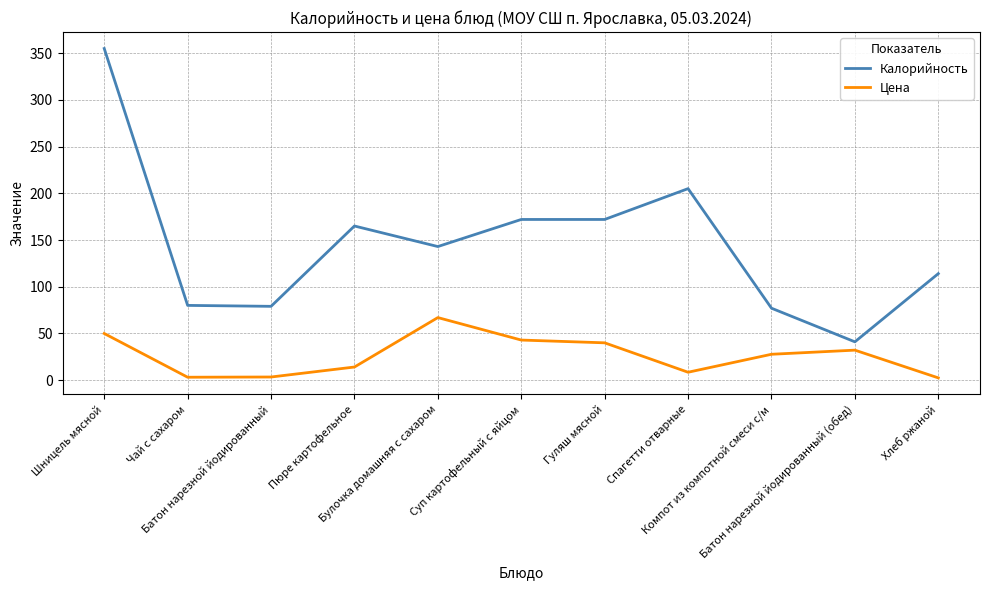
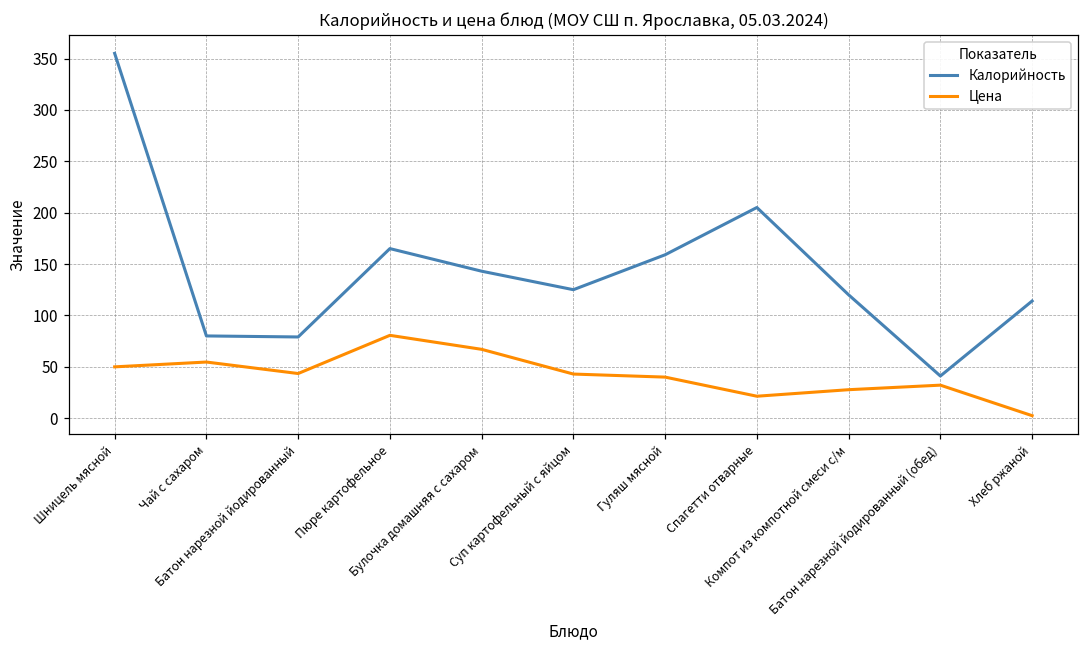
  {
    "Калорийность": {
      "Шницель мясной": 360,
      "Чай с сахаром": 80,
      "Батон нарезной йодированный": 80,
      "Пюре картофельное": 170,
      "Булочка домашняя с сахаром": 140,
-     "Суп картофельный с яйцом": 170,
-     "Гуляш мясной": 170,
+     "Суп картофельный с яйцом": 130,
+     "Гуляш мясной": 160,
      "Спагетти отварные": 210,
-     "Компот из компотной смеси с/м": 80,
+     "Компот из компотной смеси с/м": 120,
      "Батон нарезной йодированный (обед)": 40,
      "Хлеб ржаной": 110
    },
    "Цена": {
      "Шницель мясной": 50,
-     "Чай с сахаром": 0,
-     "Батон нарезной йодированный": 0,
-     "Пюре картофельное": 10,
+     "Чай с сахаром": 50,
+     "Батон нарезной йодированный": 40,
+     "Пюре картофельное": 80,
      "Булочка домашняя с сахаром": 70,
      "Суп картофельный с яйцом": 40,
      "Гуляш мясной": 40,
-     "Спагетти отварные": 10,
+     "Спагетти отварные": 20,
      "Компот из компотной смеси с/м": 30,
      "Батон нарезной йодированный (обед)": 30,
      "Хлеб ржаной": 0
    }
  }
